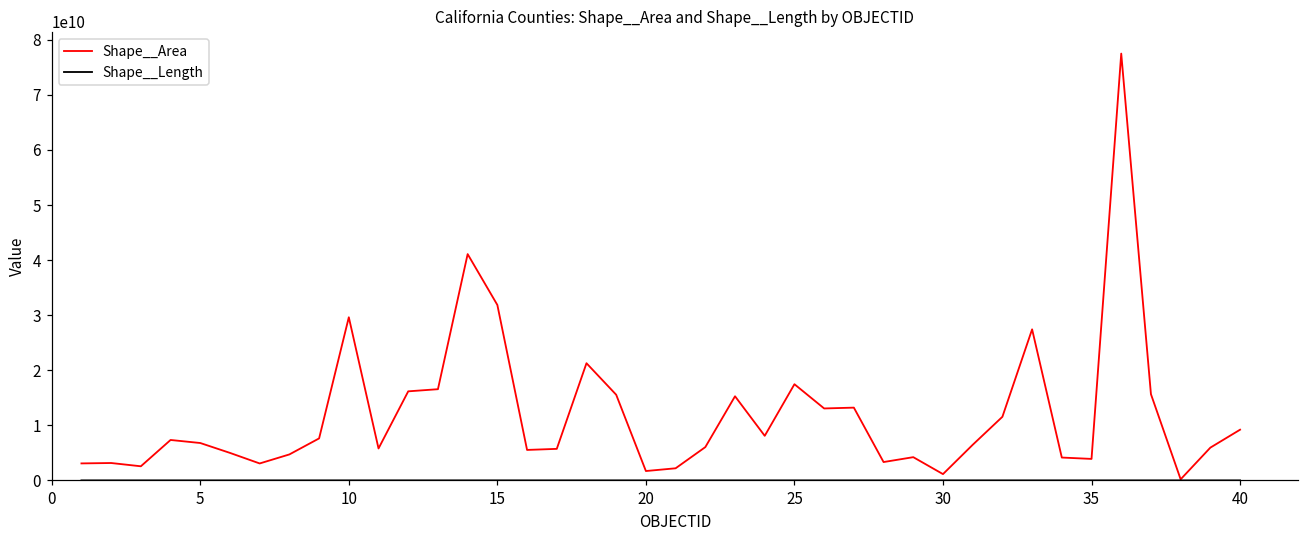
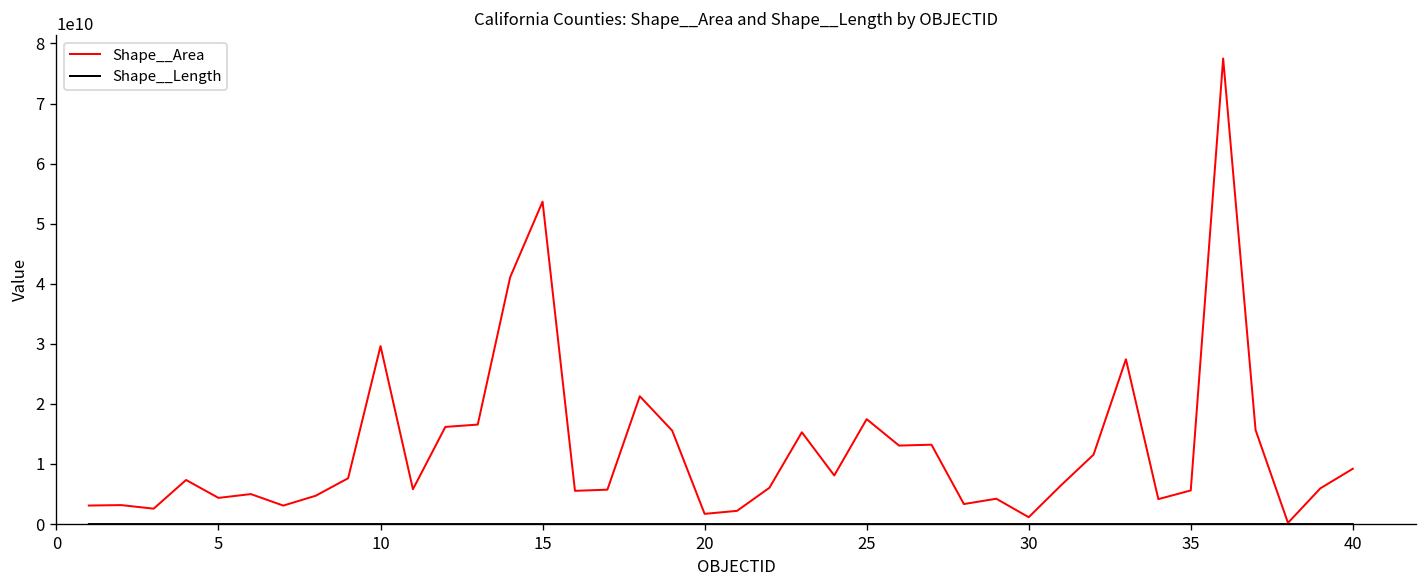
  {
    "Shape__Area": {
-     "5": 7000000000,
+     "5": 4000000000,
      "10": 30000000000,
-     "15": 32000000000,
+     "15": 54000000000,
      "20": 2000000000,
      "25": 17000000000,
      "30": 1000000000,
-     "35": 4000000000,
+     "35": 6000000000,
      "40": 9000000000
    },
    "Shape__Length": {
      "5": 0,
      "10": 0,
      "15": 0,
      "20": 0,
      "25": 0,
      "30": 0,
      "35": 0,
      "40": 0
    }
  }
